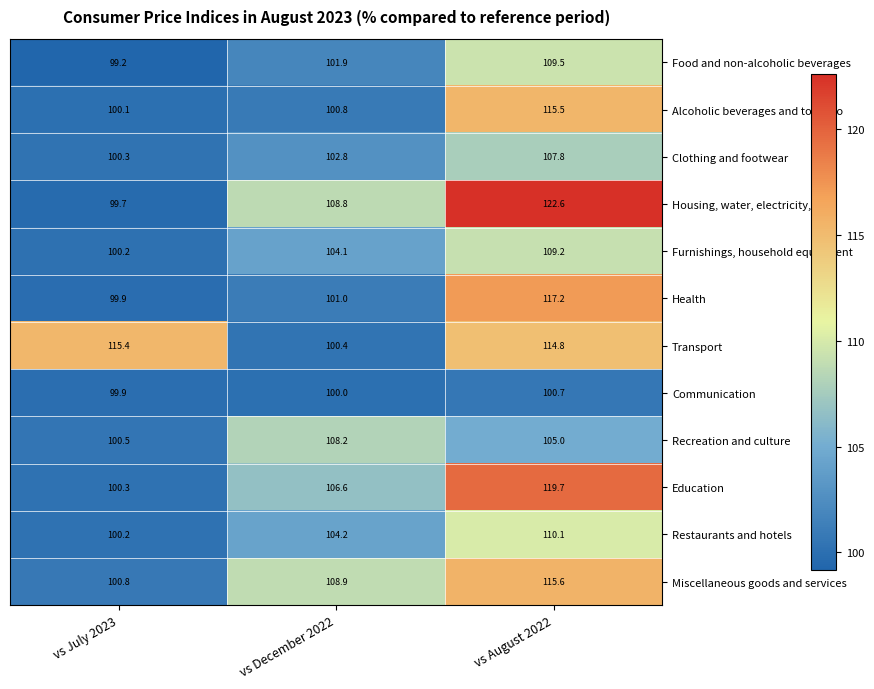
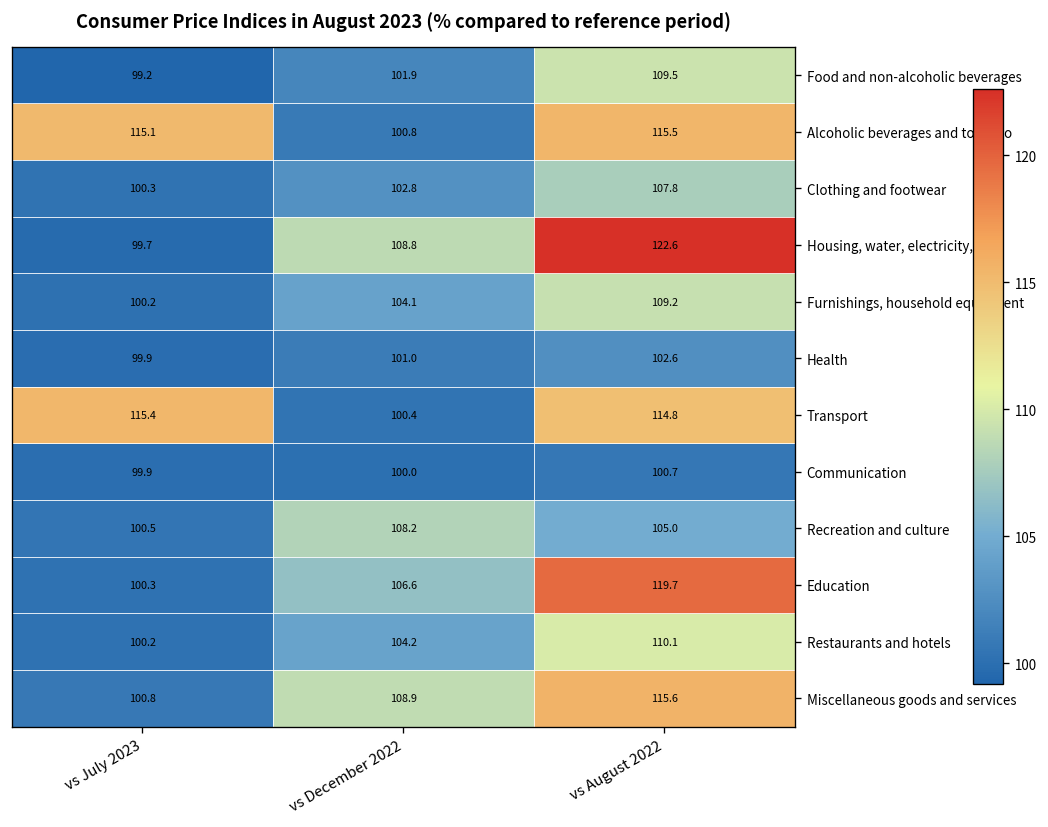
  {
    "Food and non-alcoholic beverages": {
      "vs July 2023": 99.2,
      "vs December 2022": 101.9,
      "vs August 2022": 109.5
    },
    "Alcoholic beverages and tobacco": {
-     "vs July 2023": 100.1,
+     "vs July 2023": 115.1,
      "vs December 2022": 100.8,
      "vs August 2022": 115.5
    },
    "Clothing and footwear": {
      "vs July 2023": 100.3,
      "vs December 2022": 102.8,
      "vs August 2022": 107.8
    },
    "Housing, water, electricity, gas": {
      "vs July 2023": 99.7,
      "vs December 2022": 108.8,
      "vs August 2022": 122.6
    },
    "Furnishings, household equipment": {
      "vs July 2023": 100.2,
      "vs December 2022": 104.1,
      "vs August 2022": 109.2
    },
    "Health": {
      "vs July 2023": 99.9,
      "vs December 2022": 101.0,
-     "vs August 2022": 117.2
+     "vs August 2022": 102.6
    },
    "Transport": {
      "vs July 2023": 115.4,
      "vs December 2022": 100.4,
      "vs August 2022": 114.8
    },
    "Communication": {
      "vs July 2023": 99.9,
      "vs December 2022": 100.0,
      "vs August 2022": 100.7
    },
    "Recreation and culture": {
      "vs July 2023": 100.5,
      "vs December 2022": 108.2,
      "vs August 2022": 105.0
    },
    "Education": {
      "vs July 2023": 100.3,
      "vs December 2022": 106.6,
      "vs August 2022": 119.7
    },
    "Restaurants and hotels": {
      "vs July 2023": 100.2,
      "vs December 2022": 104.2,
      "vs August 2022": 110.1
    },
    "Miscellaneous goods and services": {
      "vs July 2023": 100.8,
      "vs December 2022": 108.9,
      "vs August 2022": 115.6
    }
  }
